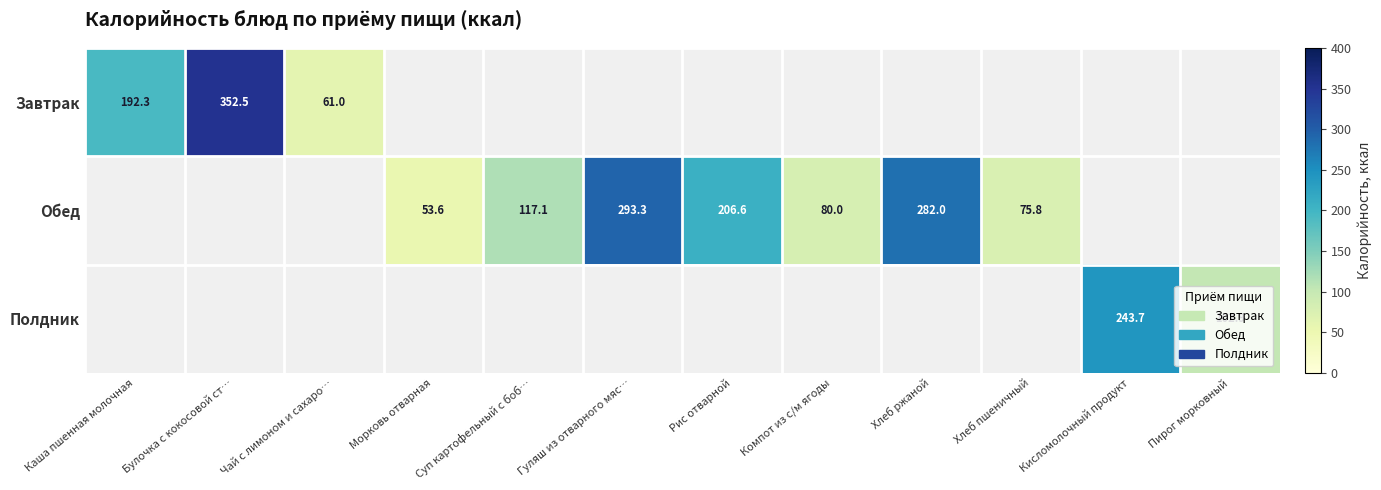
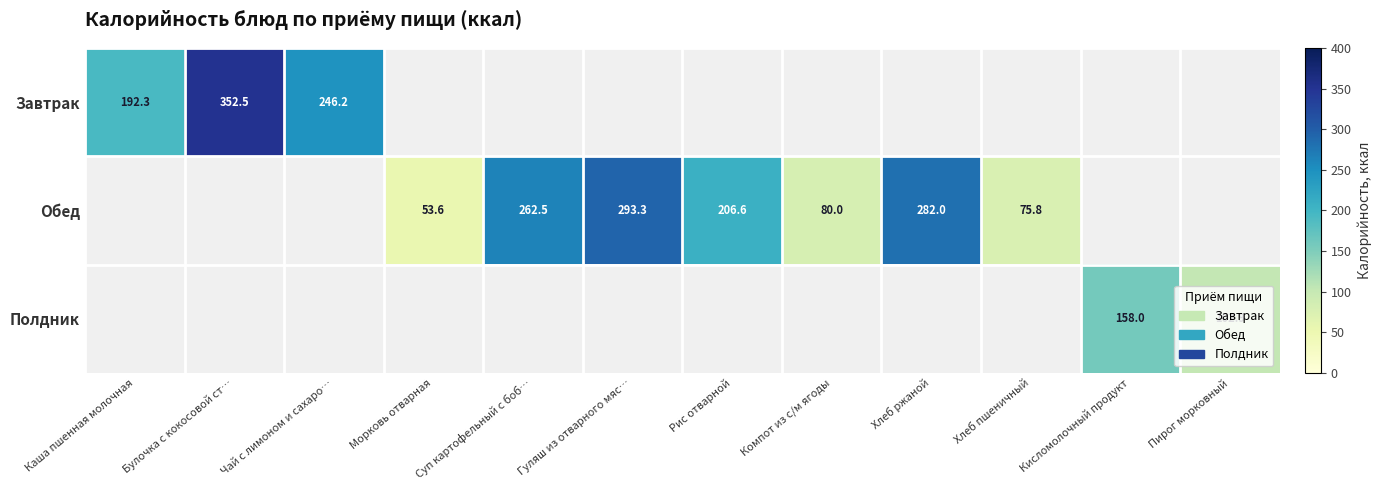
  {
    "Завтрак": {
      "Каша пшенная молочная": 192.3,
      "Булочка с кокосовой ст…": 352.5,
-     "Чай с лимоном и сахаро…": 61.0
+     "Чай с лимоном и сахаро…": 246.2
    },
    "Обед": {
      "Морковь отварная": 53.6,
-     "Суп картофельный с боб…": 117.1,
+     "Суп картофельный с боб…": 262.5,
      "Гуляш из отварного мяс…": 293.3,
      "Рис отварной": 206.6,
      "Компот из с/м ягоды": 80.0,
      "Хлеб ржаной": 282.0,
      "Хлеб пшеничный": 75.8
    },
    "Полдник": {
-     "Кисломолочный продукт": 243.7
+     "Кисломолочный продукт": 158.0
    }
  }
